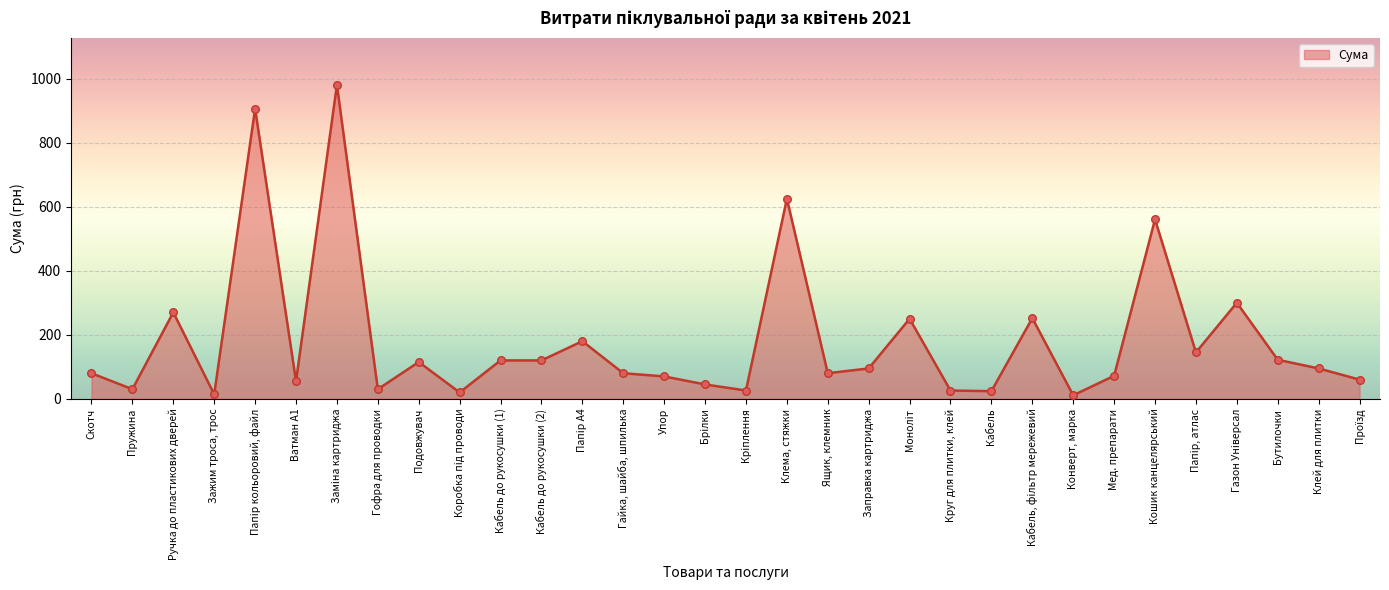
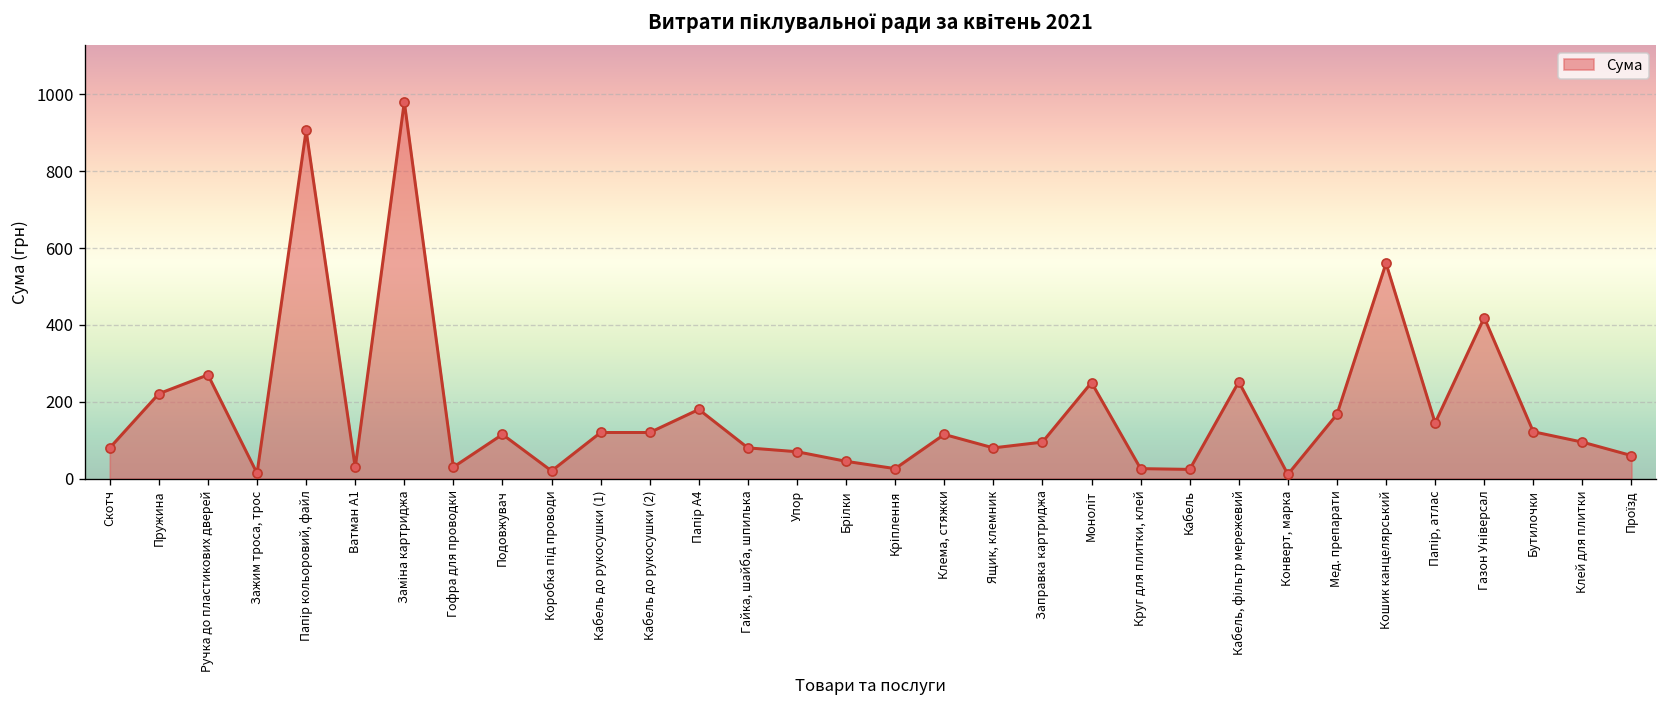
  {
    "Скотч": 80,
-   "Пружина": 30,
+   "Пружина": 220,
    "Ручка до пластикових дверей": 270,
    "Зажим троса, трос": 10,
    "Папір кольоровий, файл": 910,
-   "Ватман А1": 60,
+   "Ватман А1": 30,
    "Заміна картриджа": 980,
    "Гофра для проводки": 30,
    "Подовжувач": 120,
    "Коробка під проводи": 20,
    "Кабель до рукосушки (1)": 120,
    "Кабель до рукосушки (2)": 120,
    "Папір А4": 180,
    "Гайка, шайба, шпилька": 80,
    "Упор": 70,
    "Брілки": 50,
    "Кріплення": 30,
-   "Клема, стяжки": 630,
+   "Клема, стяжки": 120,
    "Ящик, клемник": 80,
    "Заправка картриджа": 100,
    "Моноліт": 250,
    "Круг для плитки, клей": 30,
    "Кабель": 20,
    "Кабель, фільтр мережевий": 250,
    "Конверт, марка": 10,
-   "Мед. препарати": 70,
+   "Мед. препарати": 170,
    "Кошик канцелярський": 560,
    "Папір, атлас": 150,
-   "Газон Універсал": 300,
+   "Газон Універсал": 420,
    "Бутилочки": 120,
    "Клей для плитки": 100,
    "Проїзд": 60
  }
